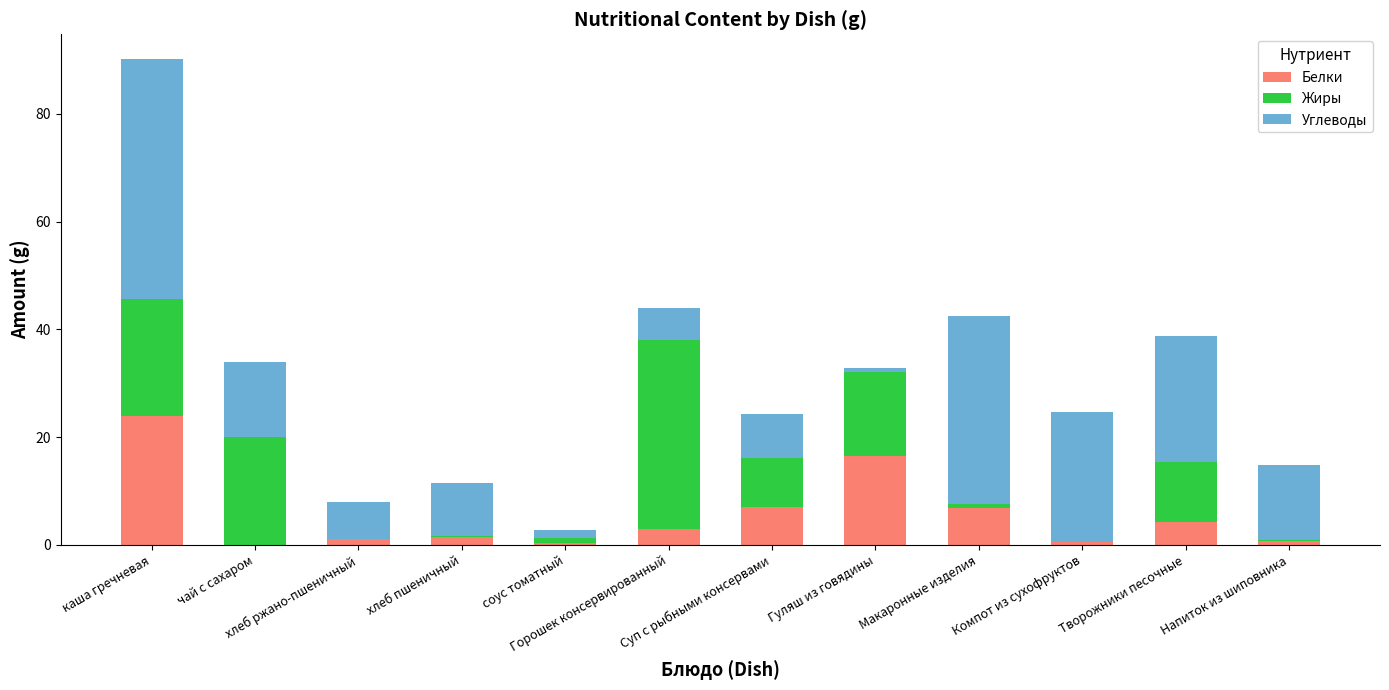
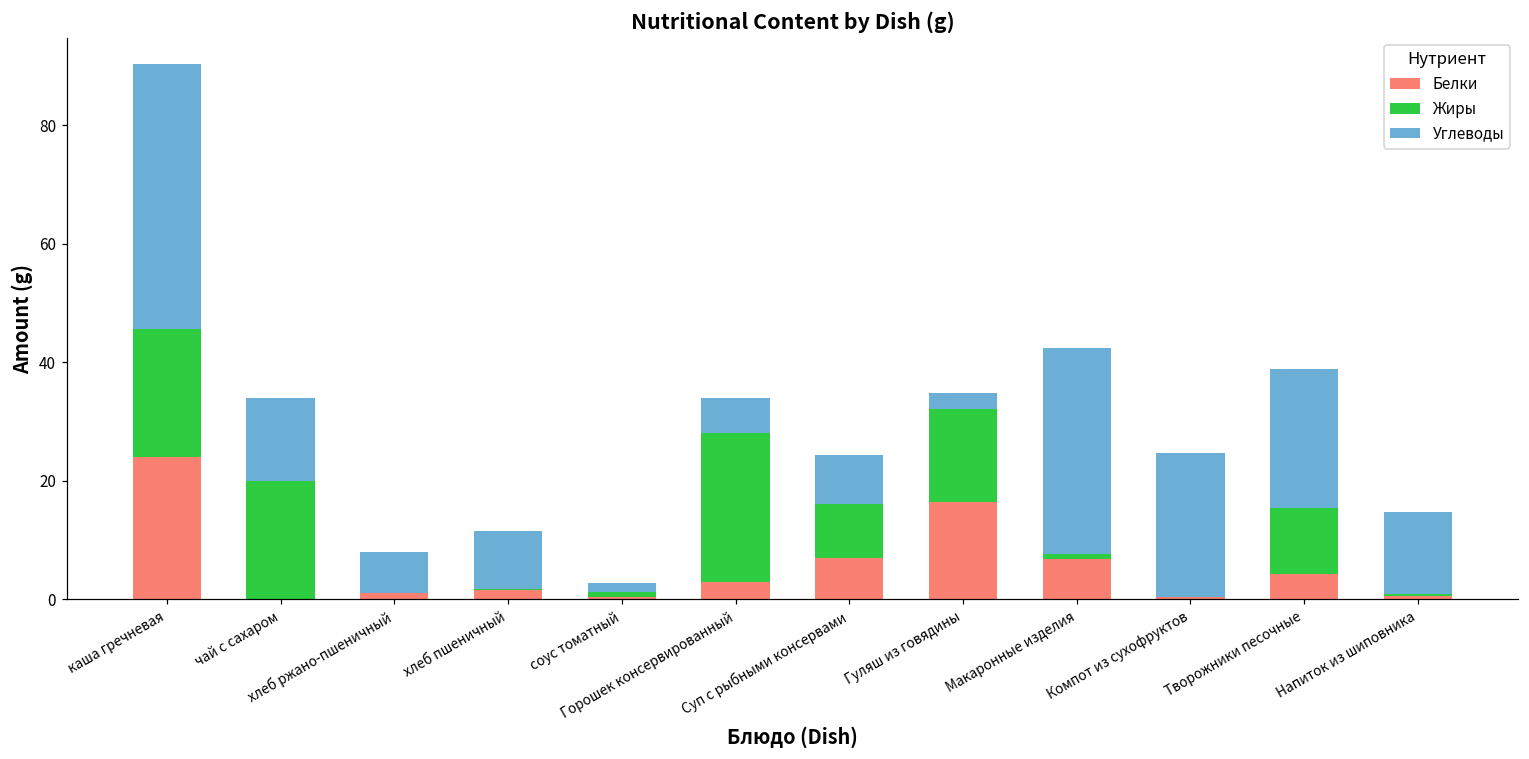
  {
    "Белки": {
      "каша гречневая": 24,
      "чай с сахаром": 0,
      "хлеб ржано-пшеничный": 1,
      "хлеб пшеничный": 2,
      "Горошек консервированный": 3,
      "Суп с рыбными консервами": 7,
      "Гуляш из говядины": 17,
      "Макаронные изделия": 7,
      "Творожники песочные": 4,
      "Напиток из шиповника": 1
    },
    "Жиры": {
      "каша гречневая": 22,
      "чай с сахаром": 20,
      "хлеб ржано-пшеничный": 0,
      "соус томатный": 1,
-     "Горошек консервированный": 35,
+     "Горошек консервированный": 25,
      "Суп с рыбными консервами": 9,
      "Гуляш из говядины": 16,
      "Макаронные изделия": 1,
      "Компот из сухофруктов": 0,
      "Творожники песочные": 11
    },
    "Углеводы": {
      "каша гречневая": 45,
      "чай с сахаром": 14,
      "хлеб ржано-пшеничный": 7,
      "хлеб пшеничный": 10,
      "соус томатный": 1,
      "Горошек консервированный": 6,
      "Суп с рыбными консервами": 8,
-     "Гуляш из говядины": 1,
+     "Гуляш из говядины": 3,
      "Макаронные изделия": 35,
      "Компот из сухофруктов": 24,
      "Творожники песочные": 23,
      "Напиток из шиповника": 14
    }
  }
